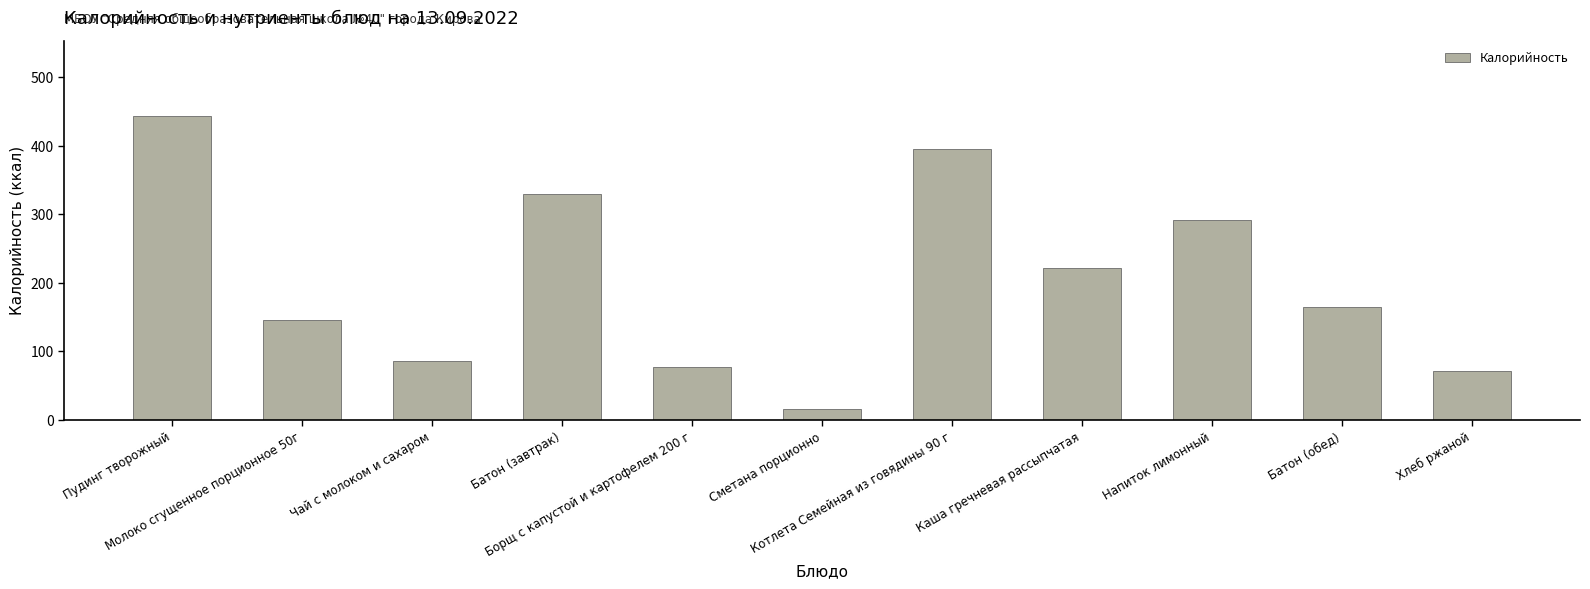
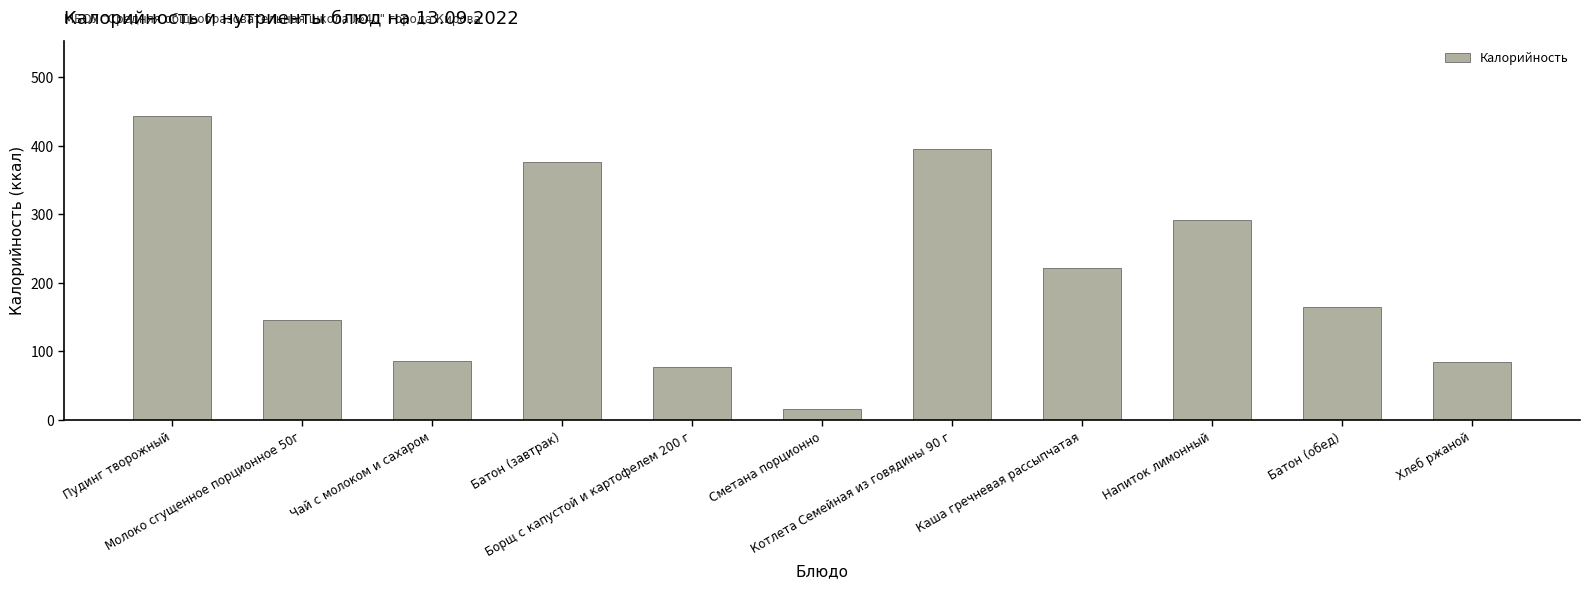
  {
    "Пудинг творожный": 440,
    "Молоко сгущенное порционное 50г": 150,
    "Чай с молоком и сахаром": 90,
-   "Батон (завтрак)": 330,
+   "Батон (завтрак)": 380,
    "Борщ с капустой и картофелем 200 г": 80,
    "Сметана порционно": 20,
    "Котлета Семейная из говядины 90 г": 400,
    "Каша гречневая рассыпчатая": 220,
    "Напиток лимонный": 290,
    "Батон (обед)": 170,
-   "Хлеб ржаной": 70
+   "Хлеб ржаной": 90
  }
